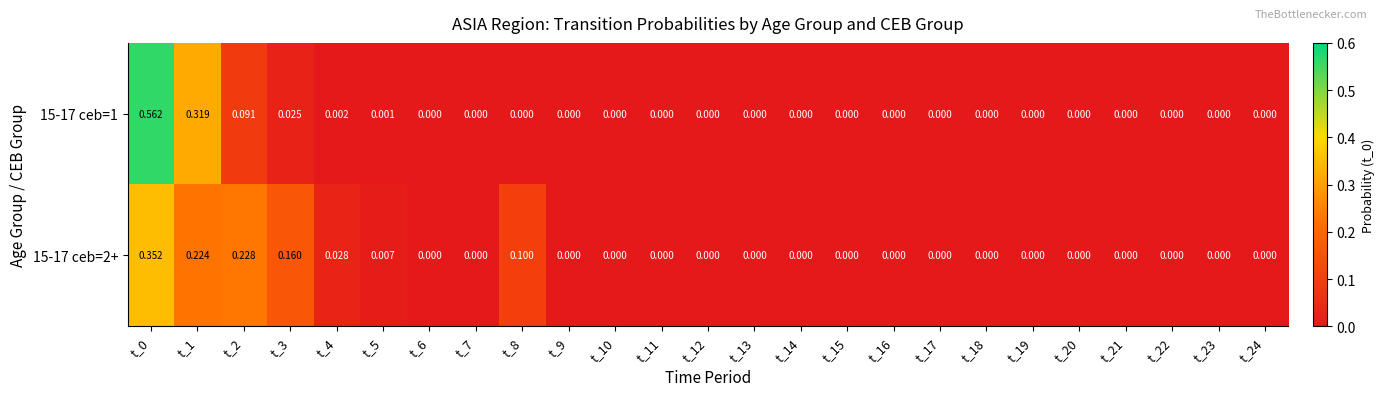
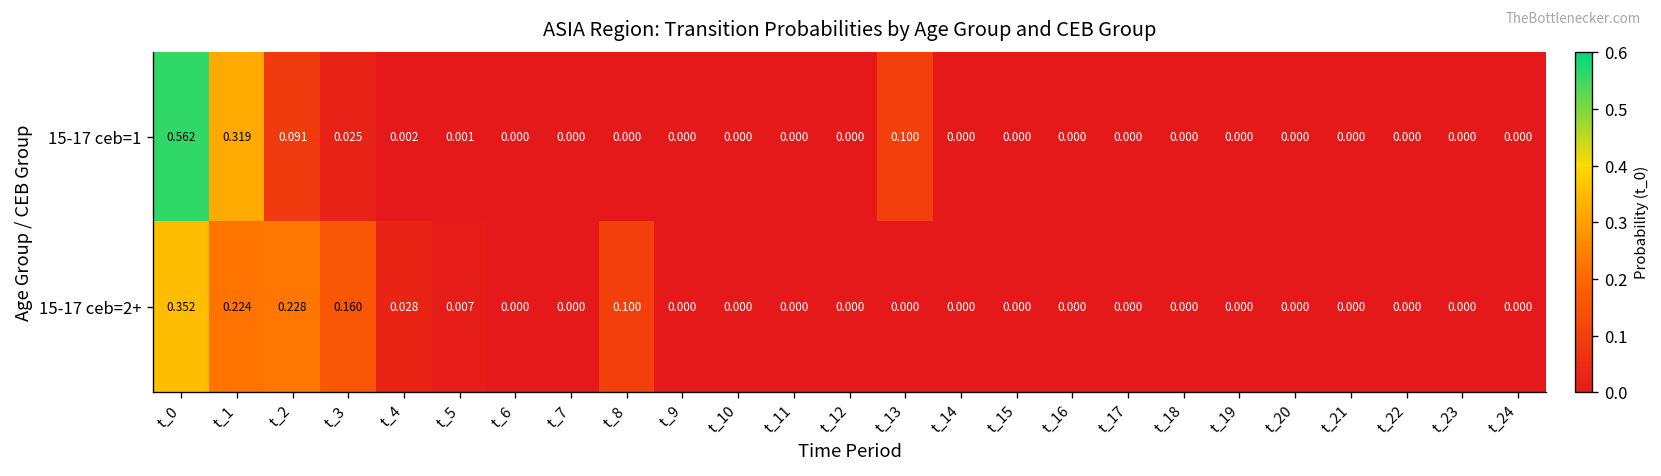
  {
    "15-17 ceb=1": {
      "t_0": 0.562,
      "t_1": 0.319,
      "t_2": 0.091,
      "t_3": 0.025,
      "t_4": 0.002,
      "t_5": 0.001,
      "t_6": 0.000,
      "t_7": 0.000,
      "t_8": 0.000,
      "t_9": 0.000,
      "t_10": 0.000,
      "t_11": 0.000,
      "t_12": 0.000,
-     "t_13": 0.000,
+     "t_13": 0.100,
      "t_14": 0.000,
      "t_15": 0.000,
      "t_16": 0.000,
      "t_17": 0.000,
      "t_18": 0.000,
      "t_19": 0.000,
      "t_20": 0.000,
      "t_21": 0.000,
      "t_22": 0.000,
      "t_23": 0.000,
      "t_24": 0.000
    },
    "15-17 ceb=2+": {
      "t_0": 0.352,
      "t_1": 0.224,
      "t_2": 0.228,
      "t_3": 0.160,
      "t_4": 0.028,
      "t_5": 0.007,
      "t_6": 0.000,
      "t_7": 0.000,
      "t_8": 0.100,
      "t_9": 0.000,
      "t_10": 0.000,
      "t_11": 0.000,
      "t_12": 0.000,
      "t_13": 0.000,
      "t_14": 0.000,
      "t_15": 0.000,
      "t_16": 0.000,
      "t_17": 0.000,
      "t_18": 0.000,
      "t_19": 0.000,
      "t_20": 0.000,
      "t_21": 0.000,
      "t_22": 0.000,
      "t_23": 0.000,
      "t_24": 0.000
    }
  }
